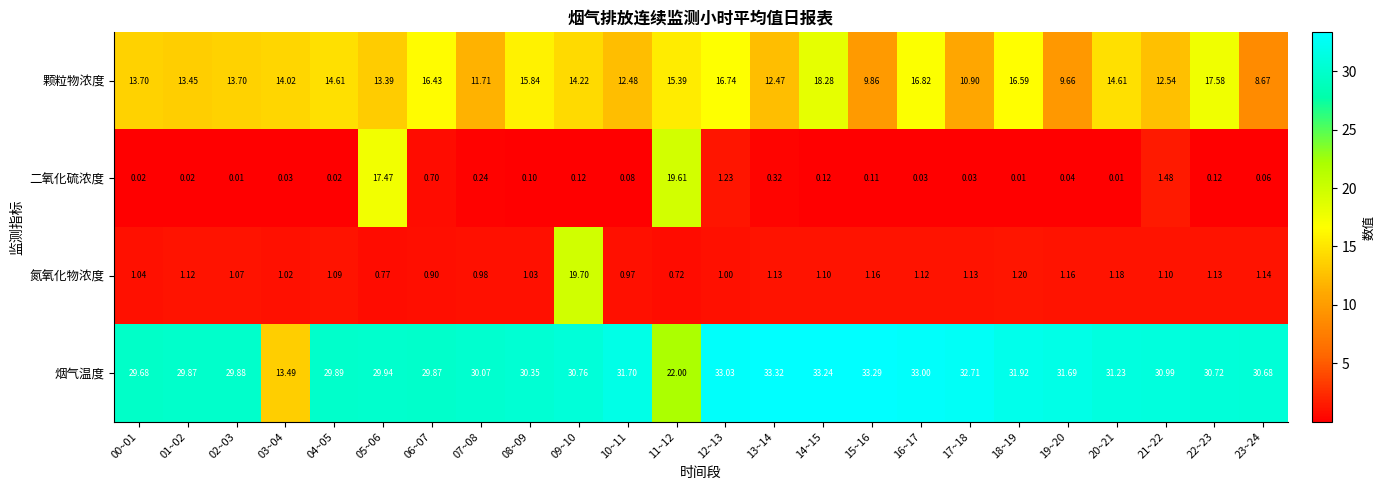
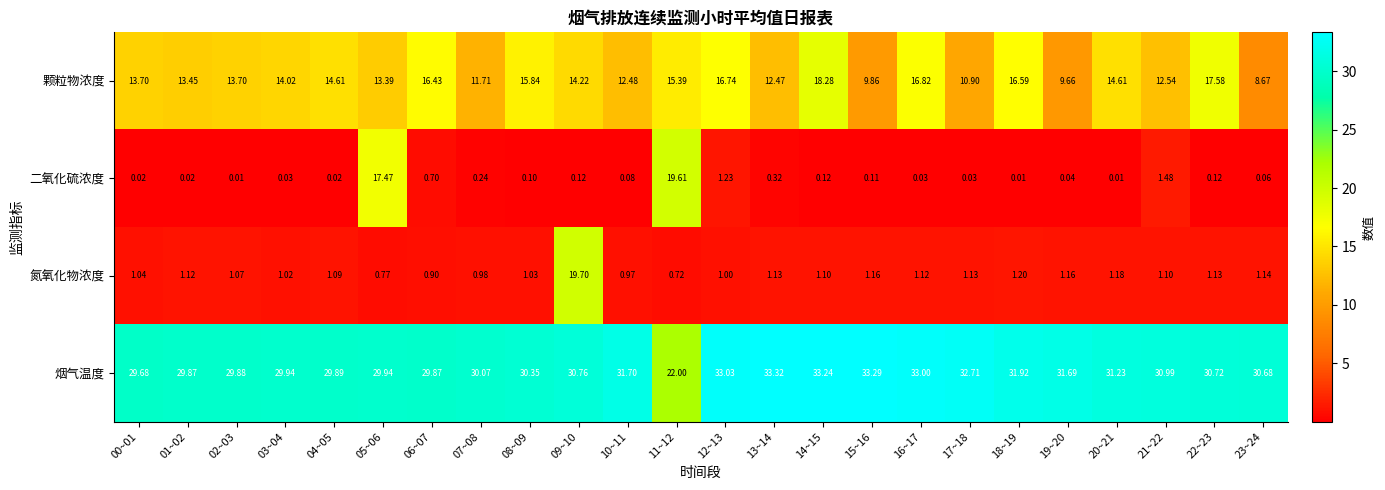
  {
    "颗粒物浓度": {
      "00~01": 13.70,
      "01~02": 13.45,
      "02~03": 13.70,
      "03~04": 14.02,
      "04~05": 14.61,
      "05~06": 13.39,
      "06~07": 16.43,
      "07~08": 11.71,
      "08~09": 15.84,
      "09~10": 14.22,
      "10~11": 12.48,
      "11~12": 15.39,
      "12~13": 16.74,
      "13~14": 12.47,
      "14~15": 18.28,
      "15~16": 9.86,
      "16~17": 16.82,
      "17~18": 10.90,
      "18~19": 16.59,
      "19~20": 9.66,
      "20~21": 14.61,
      "21~22": 12.54,
      "22~23": 17.58,
      "23~24": 8.67
    },
    "二氧化硫浓度": {
      "00~01": 0.02,
      "01~02": 0.02,
      "02~03": 0.01,
      "03~04": 0.03,
      "04~05": 0.02,
      "05~06": 17.47,
      "06~07": 0.70,
      "07~08": 0.24,
      "08~09": 0.10,
      "09~10": 0.12,
      "10~11": 0.08,
      "11~12": 19.61,
      "12~13": 1.23,
      "13~14": 0.32,
      "14~15": 0.12,
      "15~16": 0.11,
      "16~17": 0.03,
      "17~18": 0.03,
      "18~19": 0.01,
      "19~20": 0.04,
      "20~21": 0.01,
      "21~22": 1.48,
      "22~23": 0.12,
      "23~24": 0.06
    },
    "氮氧化物浓度": {
      "00~01": 1.04,
      "01~02": 1.12,
      "02~03": 1.07,
      "03~04": 1.02,
      "04~05": 1.09,
      "05~06": 0.77,
      "06~07": 0.90,
      "07~08": 0.98,
      "08~09": 1.03,
      "09~10": 19.70,
      "10~11": 0.97,
      "11~12": 0.72,
      "12~13": 1.00,
      "13~14": 1.13,
      "14~15": 1.10,
      "15~16": 1.16,
      "16~17": 1.12,
      "17~18": 1.13,
      "18~19": 1.20,
      "19~20": 1.16,
      "20~21": 1.18,
      "21~22": 1.10,
      "22~23": 1.13,
      "23~24": 1.14
    },
    "烟气温度": {
      "00~01": 29.68,
      "01~02": 29.87,
      "02~03": 29.88,
-     "03~04": 13.49,
+     "03~04": 29.94,
      "04~05": 29.89,
      "05~06": 29.94,
      "06~07": 29.87,
      "07~08": 30.07,
      "08~09": 30.35,
      "09~10": 30.76,
      "10~11": 31.70,
      "11~12": 22.00,
      "12~13": 33.03,
      "13~14": 33.32,
      "14~15": 33.24,
      "15~16": 33.29,
      "16~17": 33.00,
      "17~18": 32.71,
      "18~19": 31.92,
      "19~20": 31.69,
      "20~21": 31.23,
      "21~22": 30.99,
      "22~23": 30.72,
      "23~24": 30.68
    }
  }
